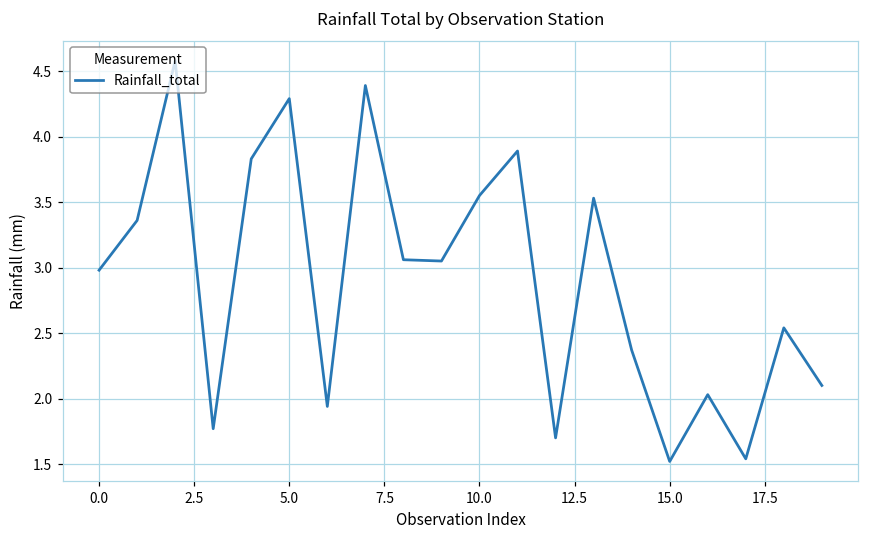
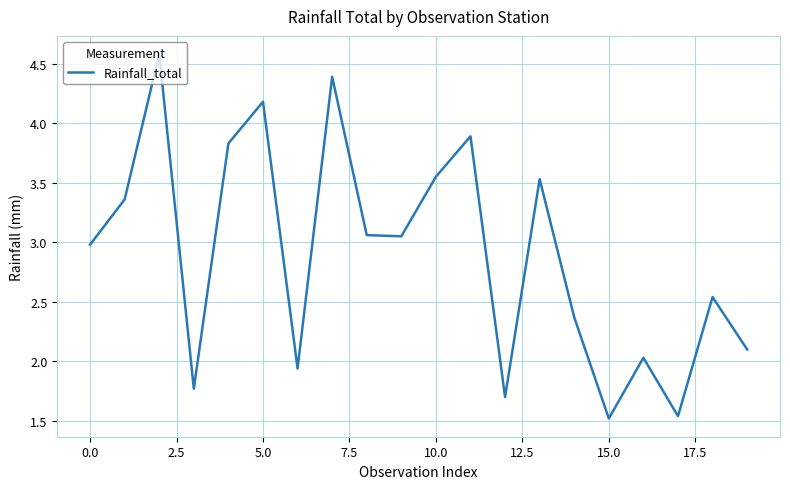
  {
    "0.0": 2.98,
-   "5.0": 4.29,
+   "5.0": 4.18,
    "10.0": 3.55,
    "15.0": 1.52
  }
